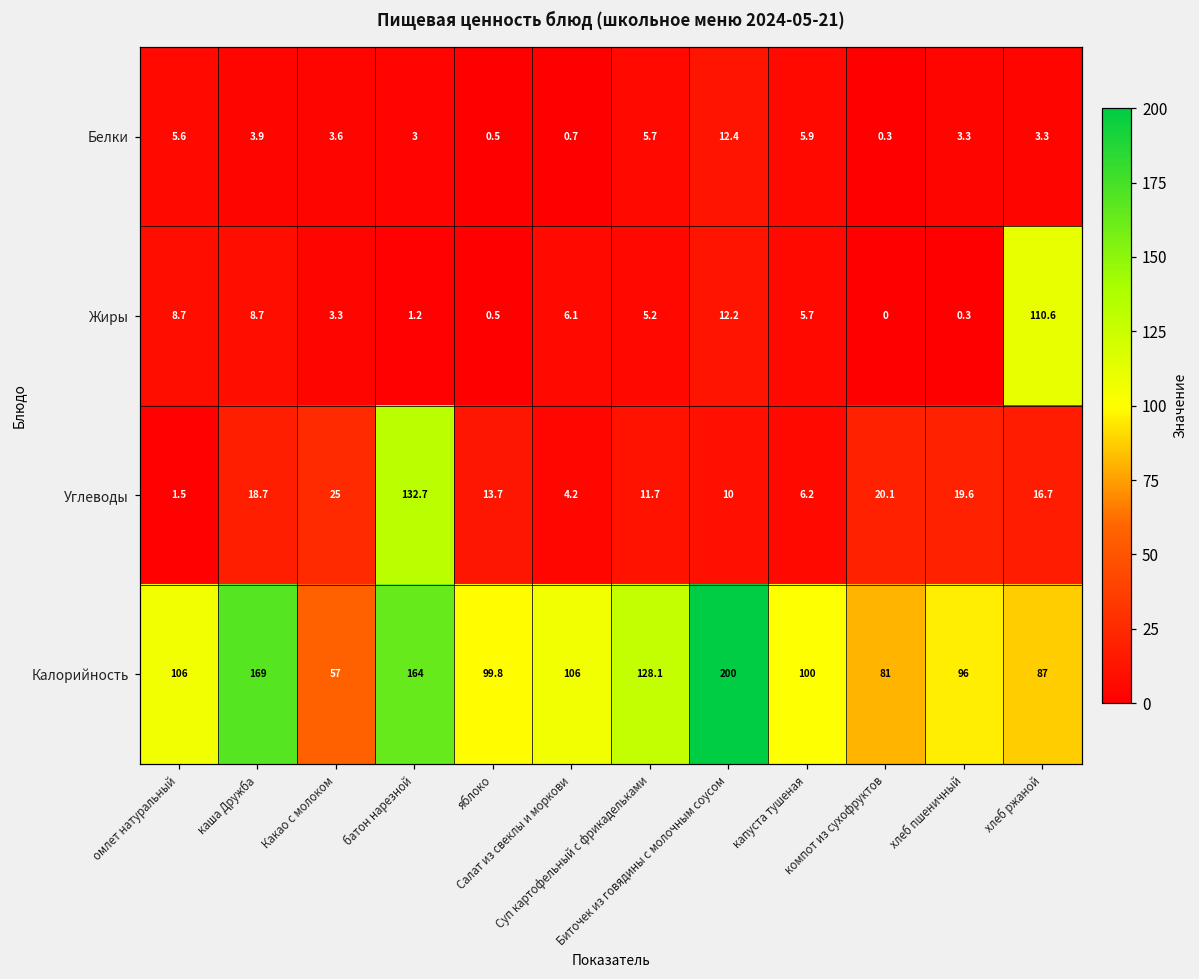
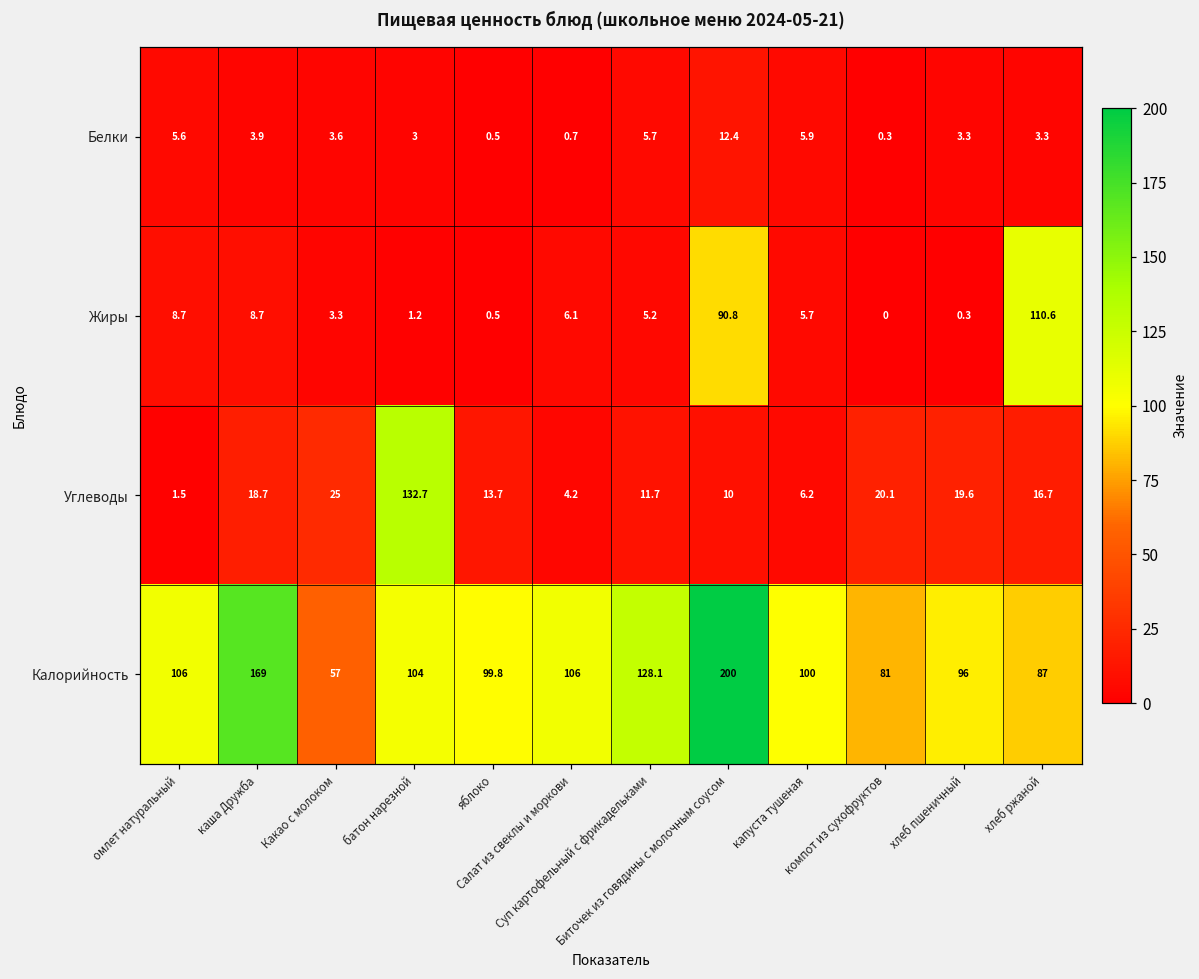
  {
    "Белки": {
      "омлет натуральный": 5.6,
      "каша Дружба": 3.9,
      "Какао с молоком": 3.6,
      "батон нарезной": 3,
      "яблоко": 0.5,
      "Салат из свеклы и моркови": 0.7,
      "Суп картофельный с фрикадельками": 5.7,
      "Биточек из говядины с молочным соусом": 12.4,
      "капуста тушеная": 5.9,
      "компот из сухофруктов": 0.3,
      "хлеб пшеничный": 3.3,
      "хлеб ржаной": 3.3
    },
    "Жиры": {
      "омлет натуральный": 8.7,
      "каша Дружба": 8.7,
      "Какао с молоком": 3.3,
      "батон нарезной": 1.2,
      "яблоко": 0.5,
      "Салат из свеклы и моркови": 6.1,
      "Суп картофельный с фрикадельками": 5.2,
-     "Биточек из говядины с молочным соусом": 12.2,
+     "Биточек из говядины с молочным соусом": 90.8,
      "капуста тушеная": 5.7,
      "компот из сухофруктов": 0,
      "хлеб пшеничный": 0.3,
      "хлеб ржаной": 110.6
    },
    "Углеводы": {
      "омлет натуральный": 1.5,
      "каша Дружба": 18.7,
      "Какао с молоком": 25,
      "батон нарезной": 132.7,
      "яблоко": 13.7,
      "Салат из свеклы и моркови": 4.2,
      "Суп картофельный с фрикадельками": 11.7,
      "Биточек из говядины с молочным соусом": 10,
      "капуста тушеная": 6.2,
      "компот из сухофруктов": 20.1,
      "хлеб пшеничный": 19.6,
      "хлеб ржаной": 16.7
    },
    "Калорийность": {
      "омлет натуральный": 106,
      "каша Дружба": 169,
      "Какао с молоком": 57,
-     "батон нарезной": 164,
+     "батон нарезной": 104,
      "яблоко": 99.8,
      "Салат из свеклы и моркови": 106,
      "Суп картофельный с фрикадельками": 128.1,
      "Биточек из говядины с молочным соусом": 200,
      "капуста тушеная": 100,
      "компот из сухофруктов": 81,
      "хлеб пшеничный": 96,
      "хлеб ржаной": 87
    }
  }
